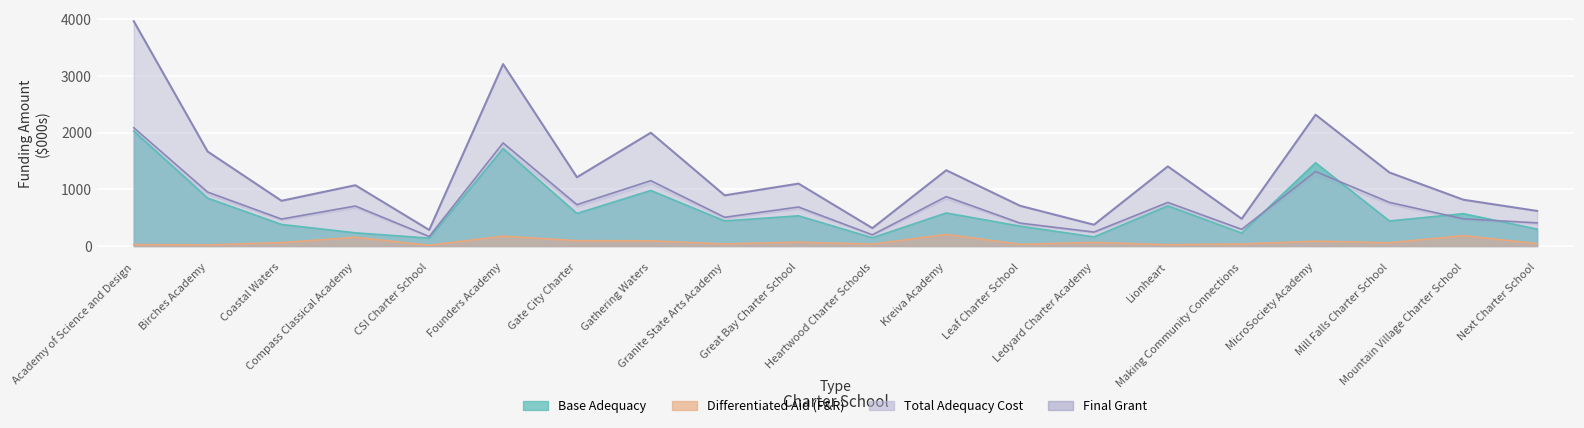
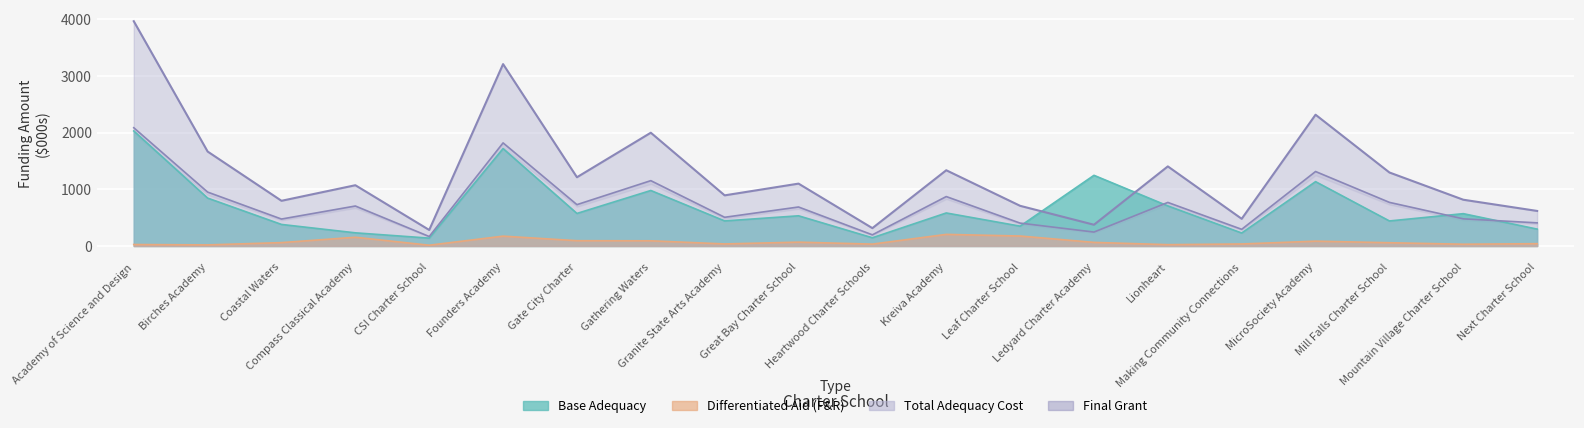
  {
    "Base Adequacy": {
      "Academy of Science and Design": 2000,
      "Birches Academy": 800,
      "Coastal Waters": 400,
      "Compass Classical Academy": 200,
      "Founders Academy": 1700,
      "Gate City Charter": 600,
      "Gathering Waters": 1000,
      "Granite State Arts Academy": 400,
      "Great Bay Charter School": 500,
      "Heartwood Charter Schools": 100,
      "Kreiva Academy": 600,
      "Leaf Charter School": 400,
-     "Ledyard Charter Academy": 200,
+     "Ledyard Charter Academy": 1200,
      "Lionheart": 700,
      "Making Community Connections": 200,
-     "MicroSociety Academy": 1500,
+     "MicroSociety Academy": 1100,
      "Mill Falls Charter School": 400,
      "Mountain Village Charter School": 600,
      "Next Charter School": 300
    },
    "Differentiated Aid (F&R)": {
      "Academy of Science and Design": 0,
      "Birches Academy": 0,
      "Coastal Waters": 100,
      "Compass Classical Academy": 200,
      "CSI Charter School": 0,
      "Founders Academy": 200,
      "Gate City Charter": 100,
      "Gathering Waters": 100,
      "Granite State Arts Academy": 0,
      "Great Bay Charter School": 100,
      "Heartwood Charter Schools": 0,
      "Kreiva Academy": 200,
-     "Leaf Charter School": 0,
+     "Leaf Charter School": 200,
      "Ledyard Charter Academy": 100,
      "Lionheart": 0,
      "Making Community Connections": 0,
      "MicroSociety Academy": 100,
      "Mill Falls Charter School": 100,
-     "Mountain Village Charter School": 200,
+     "Mountain Village Charter School": 0,
      "Next Charter School": 0
    }
  }
